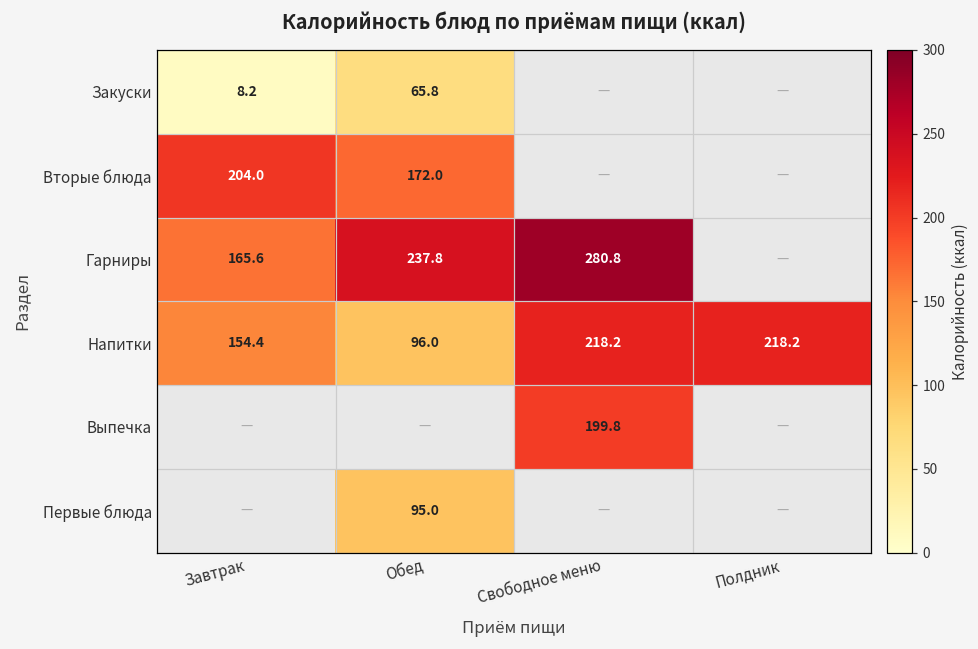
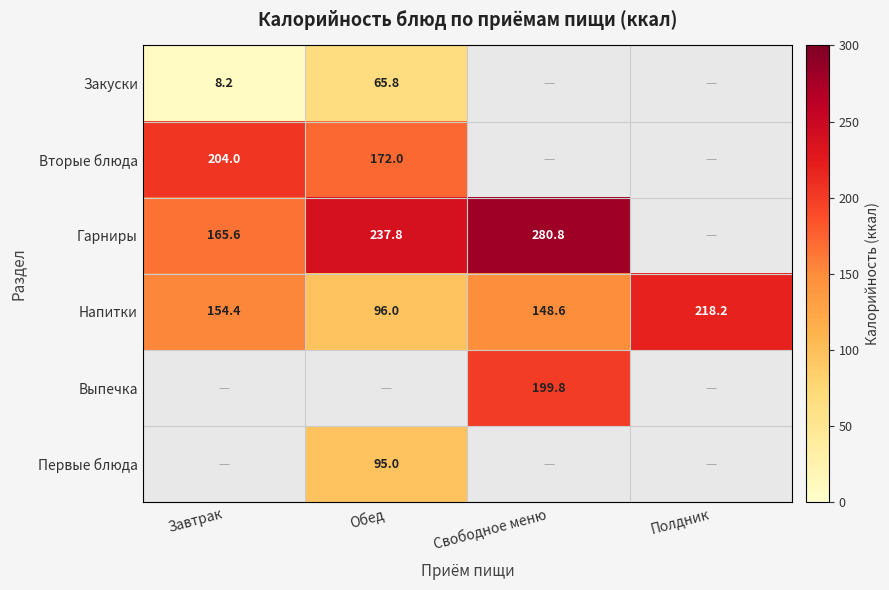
  {
    "Закуски": {
      "Завтрак": 8.2,
      "Обед": 65.8
    },
    "Вторые блюда": {
      "Завтрак": 204.0,
      "Обед": 172.0
    },
    "Гарниры": {
      "Завтрак": 165.6,
      "Обед": 237.8,
      "Свободное меню": 280.8
    },
    "Напитки": {
      "Завтрак": 154.4,
      "Обед": 96.0,
-     "Свободное меню": 218.2,
+     "Свободное меню": 148.6,
      "Полдник": 218.2
    },
    "Выпечка": {
      "Свободное меню": 199.8
    },
    "Первые блюда": {
      "Обед": 95.0
    }
  }
